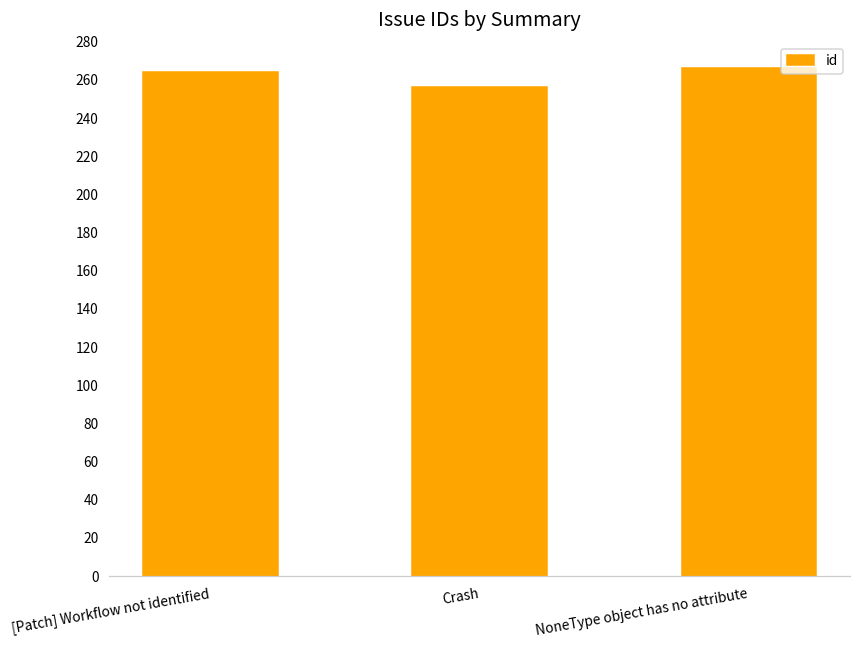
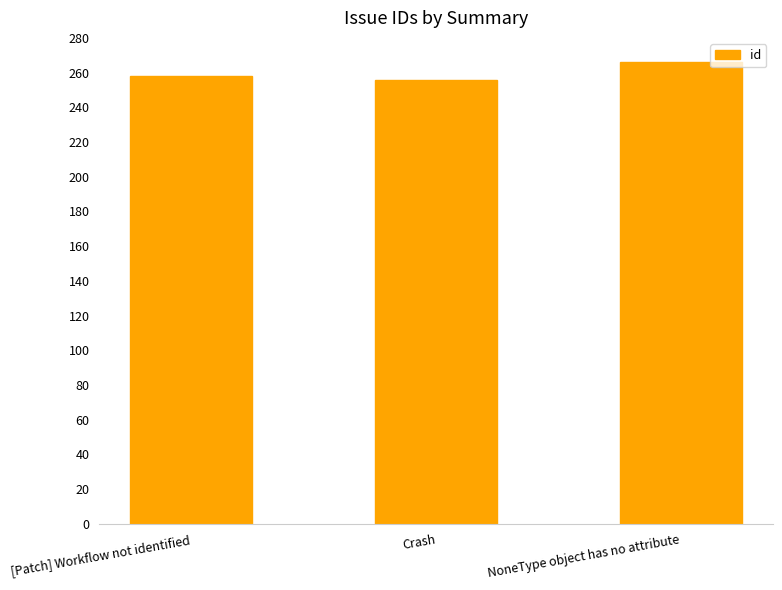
  {
-   "[Patch] Workflow not identified": 264,
+   "[Patch] Workflow not identified": 258,
    "Crash": 256,
    "NoneType object has no attribute": 266
  }
